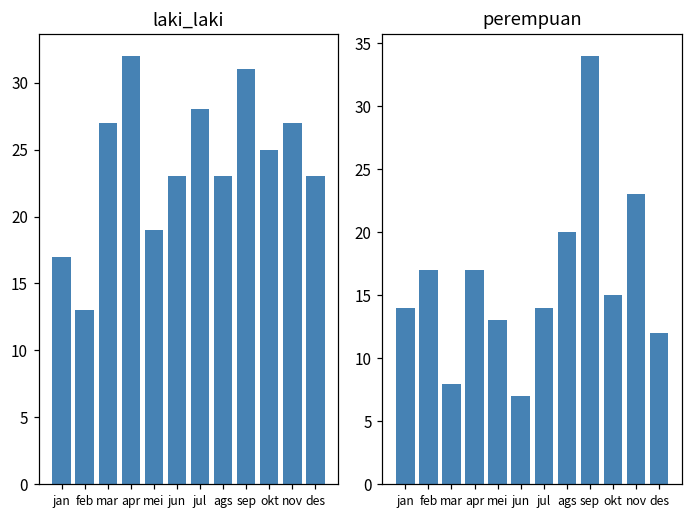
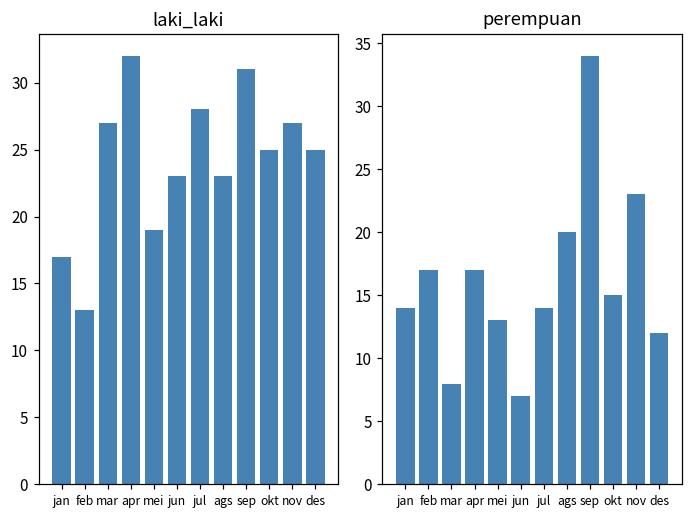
  {
    "laki_laki": {
      "jan": 17,
      "feb": 13,
      "mar": 27,
      "apr": 32,
      "mei": 19,
      "jun": 23,
      "jul": 28,
      "ags": 23,
      "sep": 31,
      "okt": 25,
      "nov": 27,
-     "des": 23
+     "des": 25
    },
    "perempuan": {
      "jan": 14.0,
      "feb": 17.0,
      "mar": 8.0,
      "apr": 17.0,
      "mei": 13.0,
      "jun": 7.0,
      "jul": 14.0,
      "ags": 20.0,
      "sep": 34.0,
      "okt": 15.0,
      "nov": 23.0,
      "des": 12.0
    }
  }
